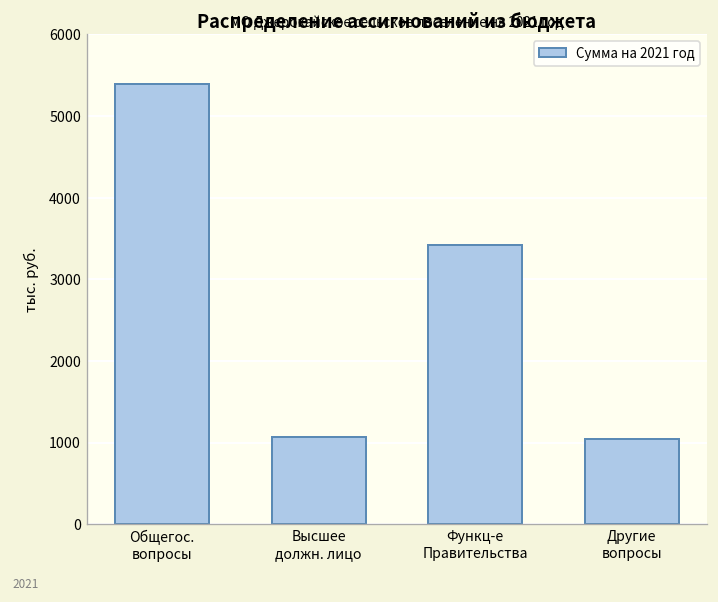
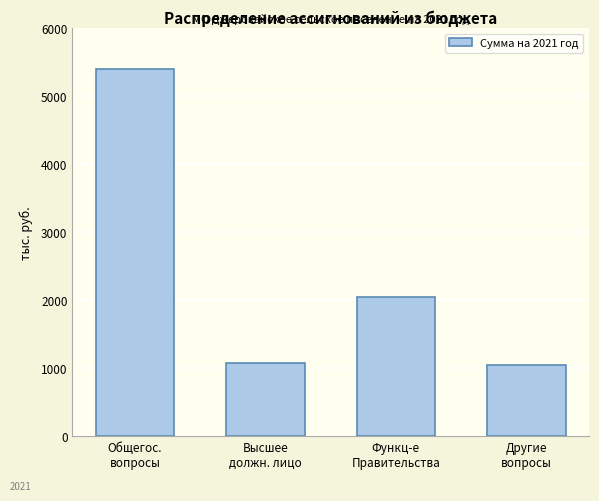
  {
    "Общегос. вопросы": 5400,
    "Высшее должн. лицо": 1100,
-   "Функц-е Правительства": 3400,
+   "Функц-е Правительства": 2000,
    "Другие вопросы": 1000
  }
